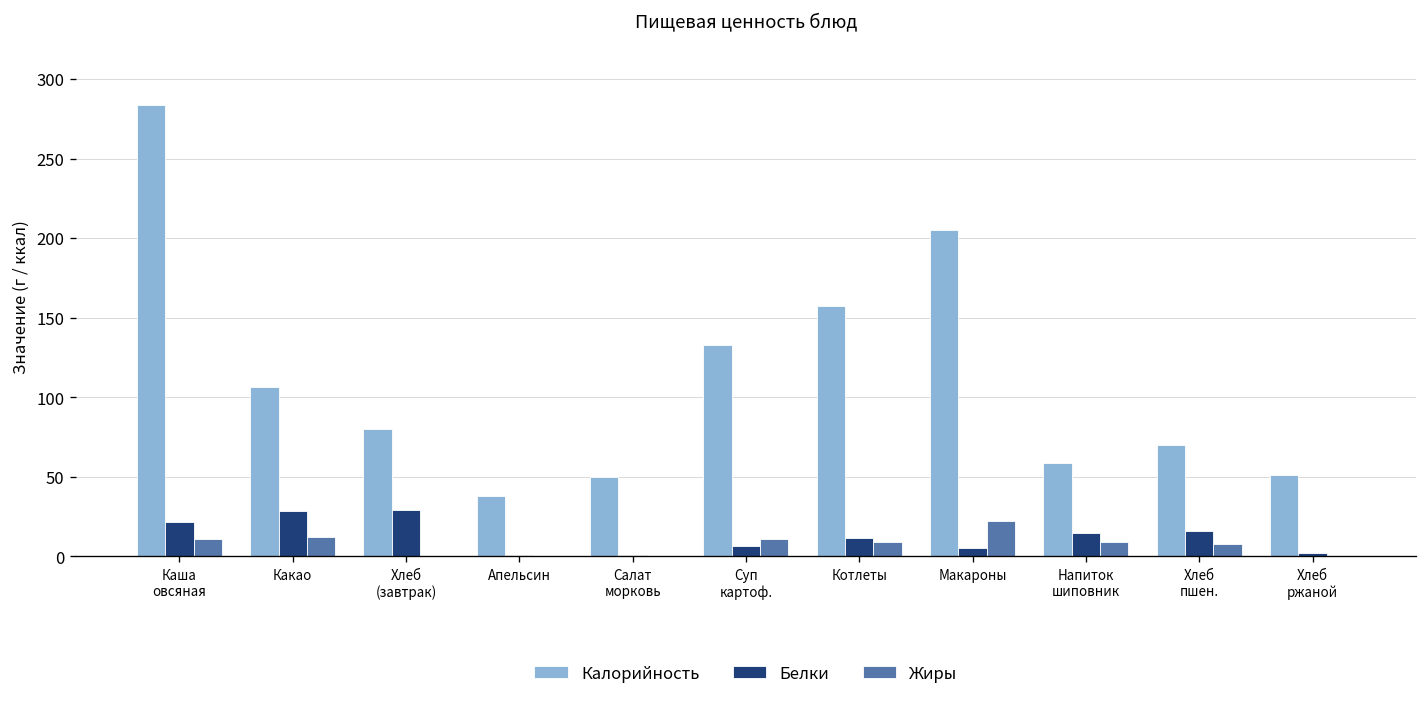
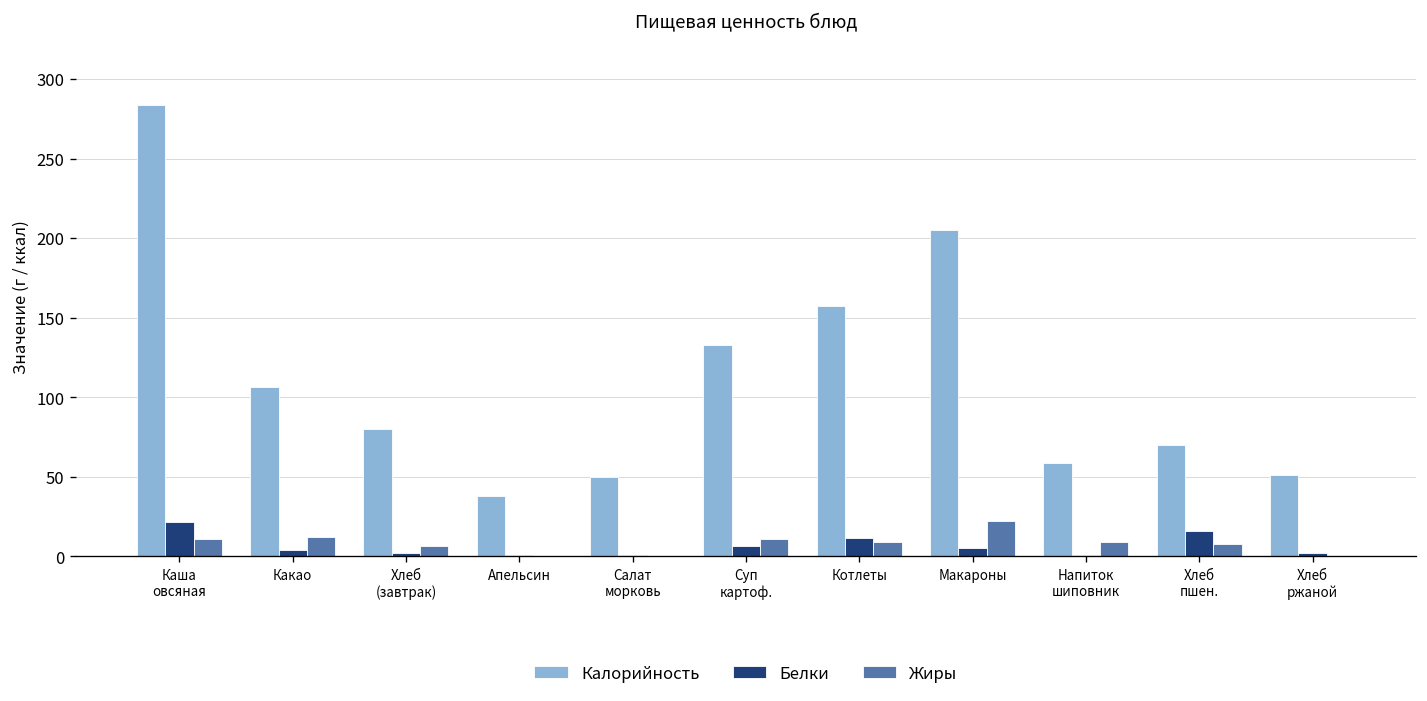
  {
    "Калорийность": {
      "Каша овсяная": 284,
      "Какао": 106,
      "Хлеб (завтрак)": 80,
      "Апельсин": 38,
      "Салат морковь": 50,
      "Суп картоф.": 133,
      "Котлеты": 157,
      "Макароны": 205,
      "Напиток шиповник": 59,
      "Хлеб пшен.": 70,
      "Хлеб ржаной": 51
    },
    "Белки": {
      "Каша овсяная": 22,
-     "Какао": 28,
-     "Хлеб (завтрак)": 29,
+     "Какао": 4,
+     "Хлеб (завтрак)": 2,
      "Суп картоф.": 7,
      "Котлеты": 12,
      "Макароны": 5,
-     "Напиток шиповник": 15,
+     "Напиток шиповник": 1,
      "Хлеб пшен.": 16,
      "Хлеб ржаной": 2
    },
    "Жиры": {
      "Каша овсяная": 11,
      "Какао": 12,
-     "Хлеб (завтрак)": 0,
+     "Хлеб (завтрак)": 6,
      "Суп картоф.": 11,
      "Котлеты": 9,
      "Макароны": 22,
      "Напиток шиповник": 9,
      "Хлеб пшен.": 8
    }
  }
